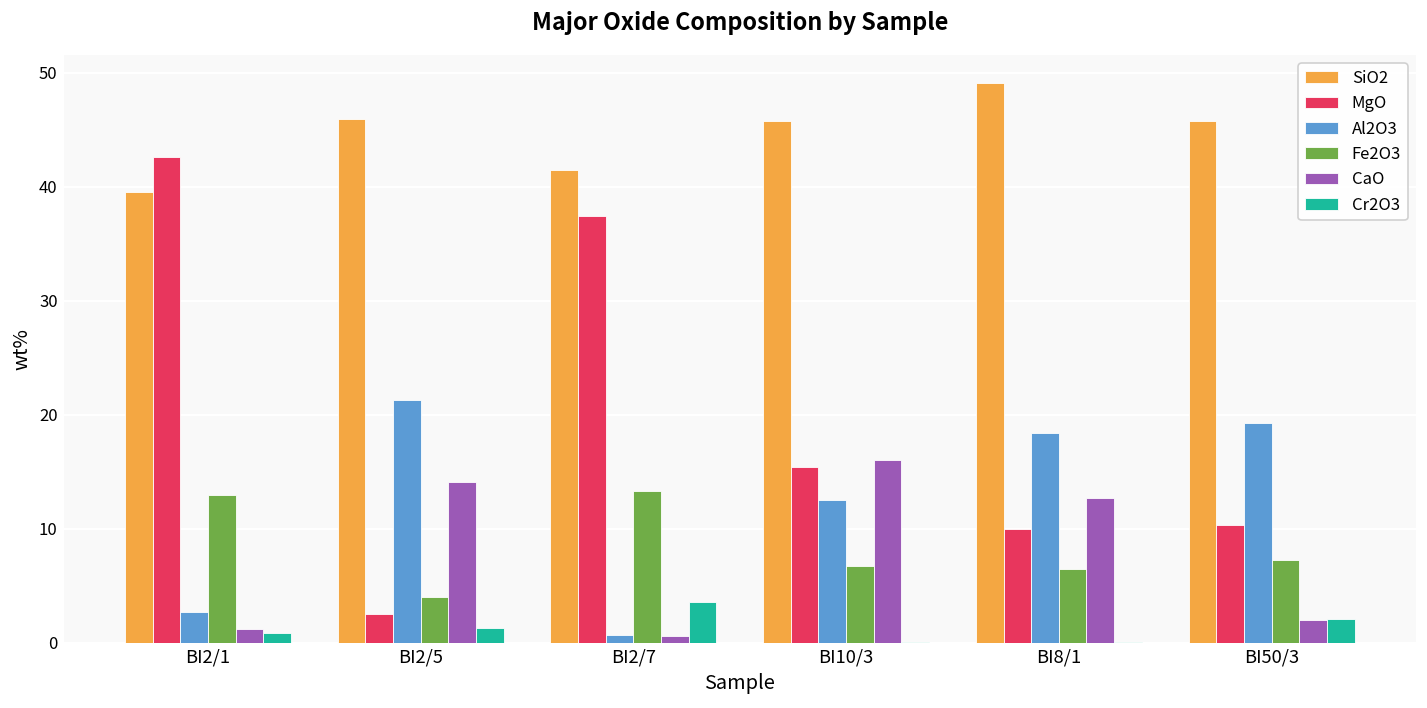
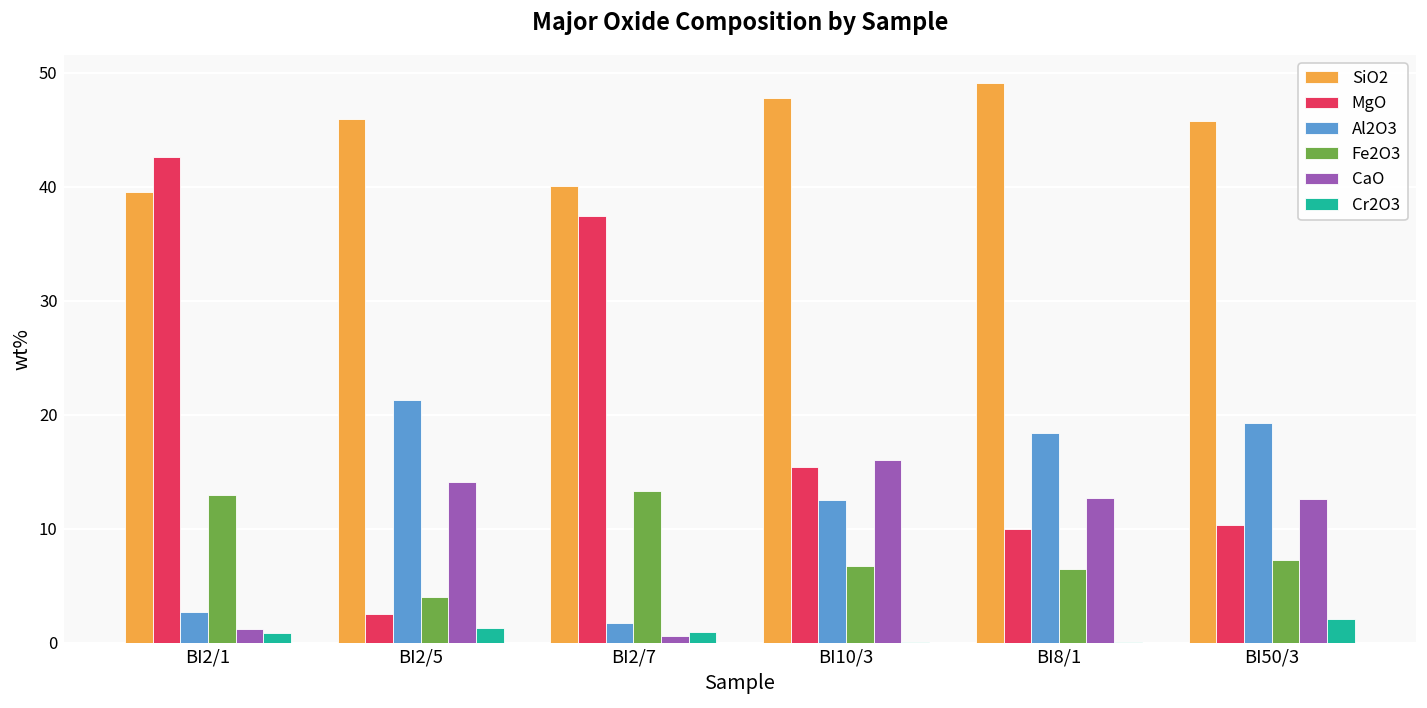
  {
    "SiO2": {
      "BI2/1": 40,
      "BI2/5": 46,
-     "BI2/7": 42,
-     "BI10/3": 46,
+     "BI2/7": 40,
+     "BI10/3": 48,
      "BI8/1": 49,
      "BI50/3": 46
    },
    "MgO": {
      "BI2/1": 43,
      "BI2/5": 3,
      "BI2/7": 37,
      "BI10/3": 15,
      "BI8/1": 10,
      "BI50/3": 10
    },
    "Al2O3": {
      "BI2/1": 3,
      "BI2/5": 21,
-     "BI2/7": 1,
+     "BI2/7": 2,
      "BI10/3": 13,
      "BI8/1": 18,
      "BI50/3": 19
    },
    "Fe2O3": {
      "BI2/1": 13,
      "BI2/5": 4,
      "BI2/7": 13,
      "BI10/3": 7,
      "BI8/1": 7,
      "BI50/3": 7
    },
    "CaO": {
      "BI2/1": 1,
      "BI2/5": 14,
      "BI2/7": 1,
      "BI10/3": 16,
      "BI8/1": 13,
-     "BI50/3": 2
+     "BI50/3": 13
    },
    "Cr2O3": {
      "BI2/1": 1,
      "BI2/5": 1,
-     "BI2/7": 4,
+     "BI2/7": 1,
      "BI50/3": 2
    }
  }
